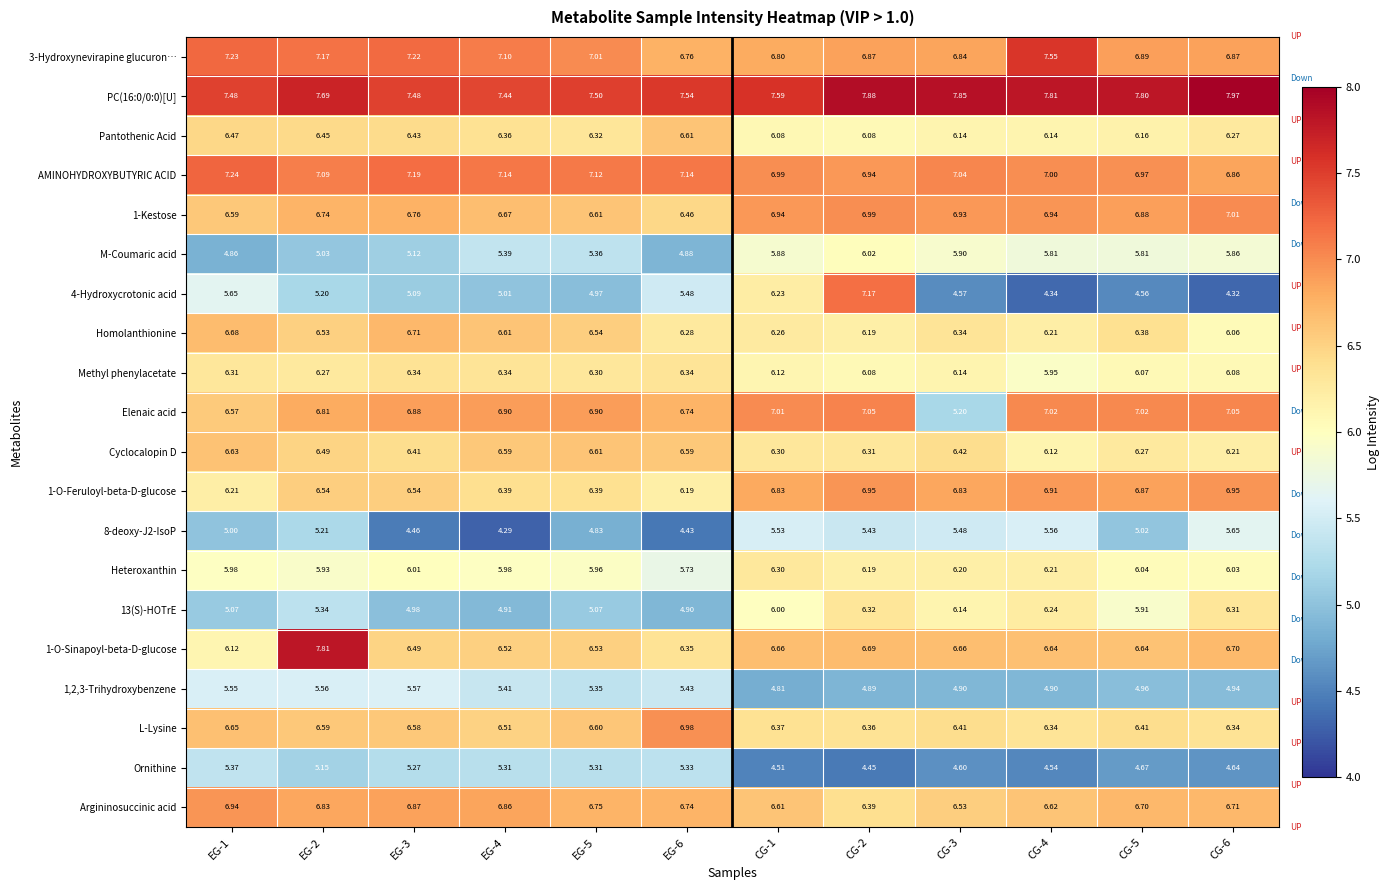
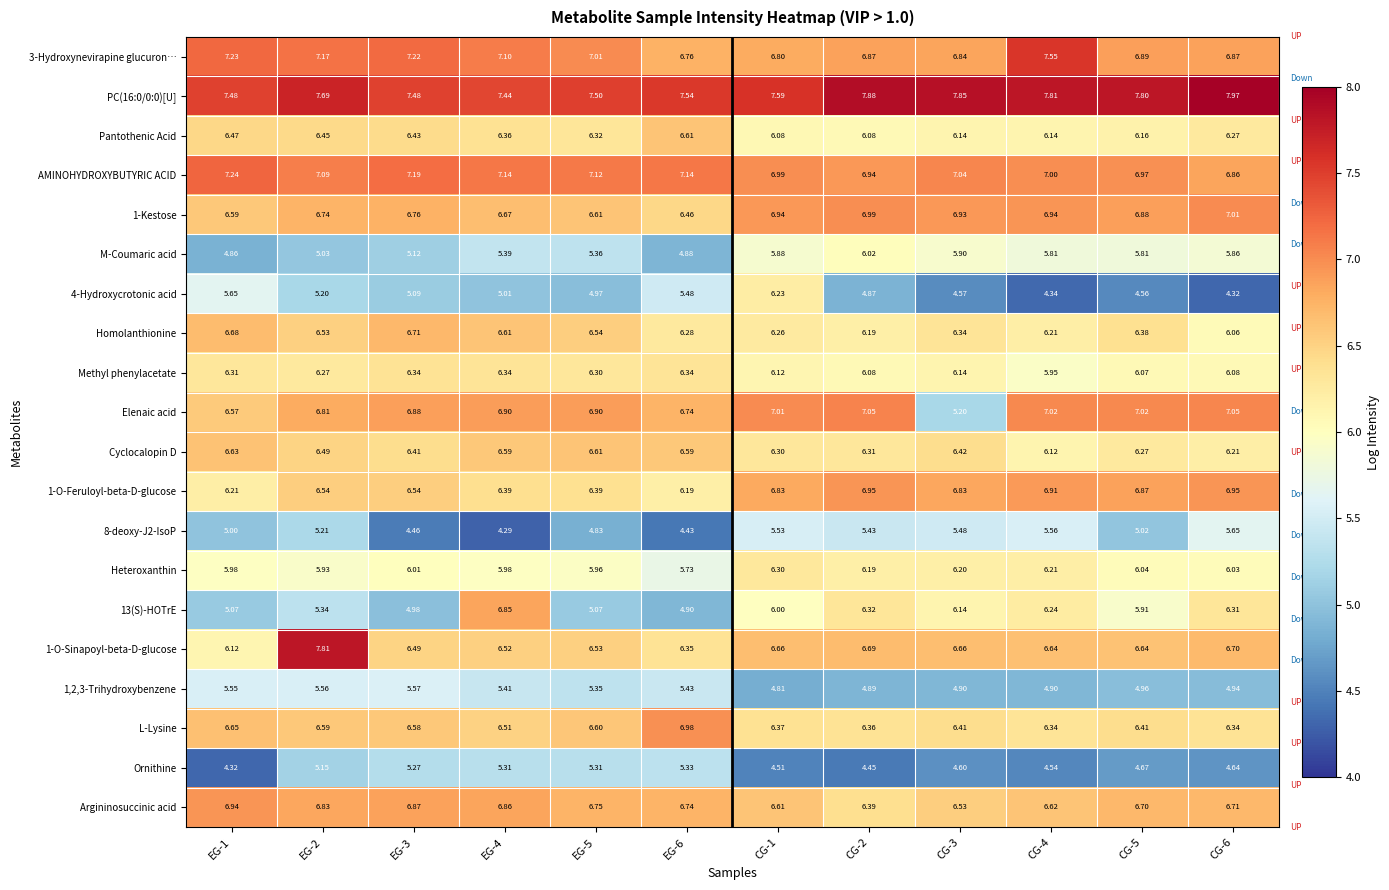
  {
    "4-Hydroxycrotonic acid": {
      "EG-1": 5.65,
      "EG-2": 5.20,
      "EG-3": 5.09,
      "EG-4": 5.01,
      "EG-5": 4.97,
      "EG-6": 5.48,
      "CG-1": 6.23,
-     "CG-2": 7.17,
+     "CG-2": 4.87,
      "CG-3": 4.57,
      "CG-4": 4.34,
      "CG-5": 4.56,
      "CG-6": 4.32
    },
    "13(S)-HOTrE": {
      "EG-1": 5.07,
      "EG-2": 5.34,
      "EG-3": 4.98,
-     "EG-4": 4.91,
+     "EG-4": 6.85,
      "EG-5": 5.07,
      "EG-6": 4.90,
      "CG-1": 6.00,
      "CG-2": 6.32,
      "CG-3": 6.14,
      "CG-4": 6.24,
      "CG-5": 5.91,
      "CG-6": 6.31
    },
    "Ornithine": {
-     "EG-1": 5.37,
+     "EG-1": 4.32,
      "EG-2": 5.15,
      "EG-3": 5.27,
      "EG-4": 5.31,
      "EG-5": 5.31,
      "EG-6": 5.33,
      "CG-1": 4.51,
      "CG-2": 4.45,
      "CG-3": 4.60,
      "CG-4": 4.54,
      "CG-5": 4.67,
      "CG-6": 4.64
    }
  }
